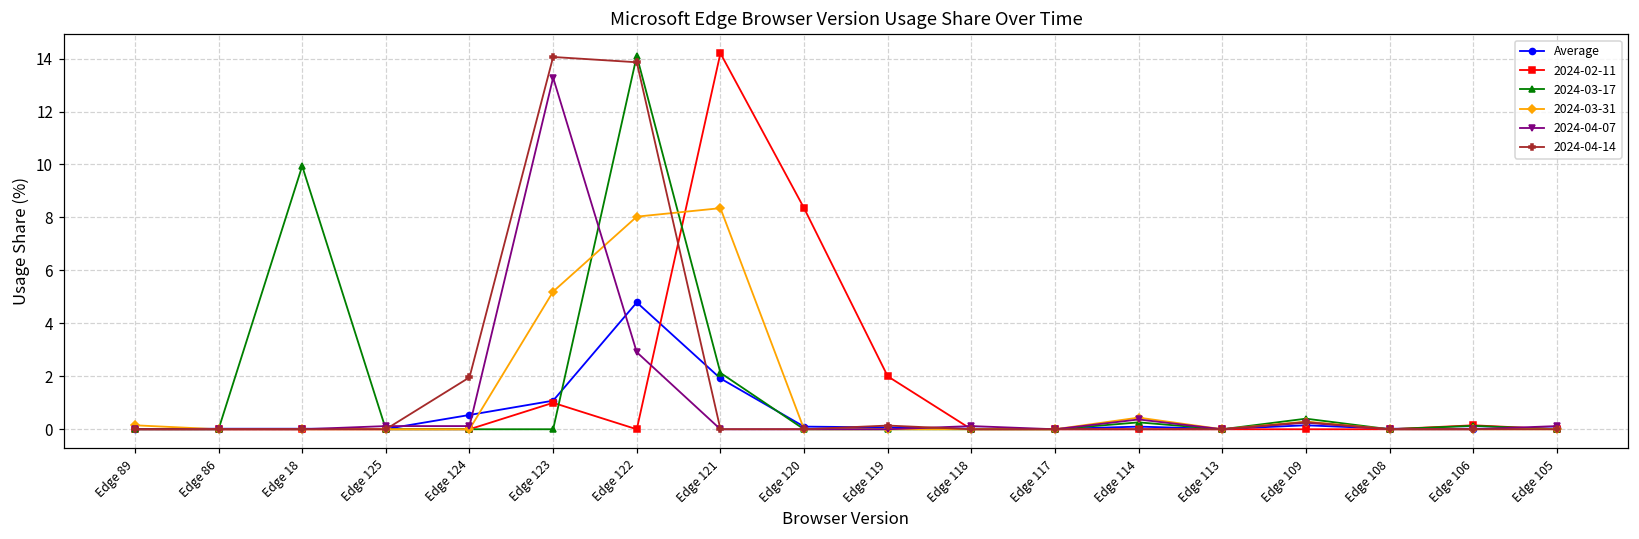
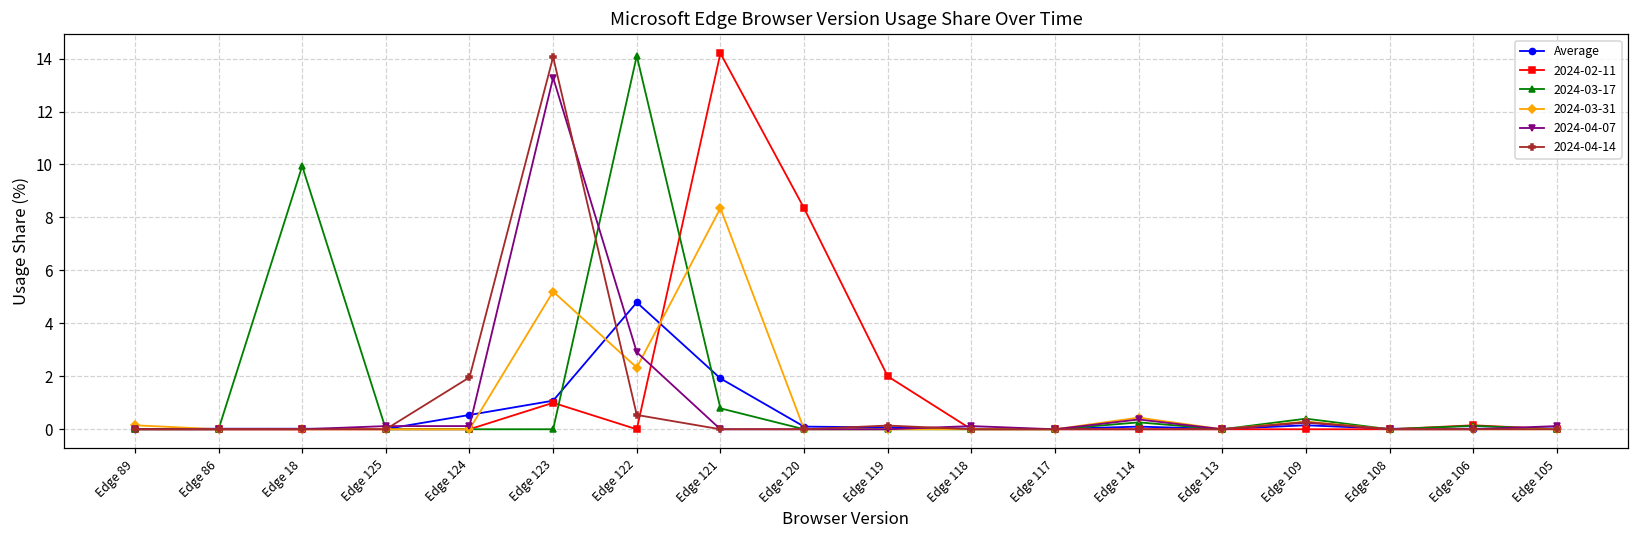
  {
    "Average": {
      "Edge 124": 0.5,
      "Edge 122": 4.8,
      "Edge 121": 1.9
    },
    "2024-02-11": {
      "Edge 122": 0.0,
      "Edge 121": 14.2,
      "Edge 120": 8.4,
      "Edge 119": 2.0,
      "Edge 109": 0.0
    },
    "2024-03-17": {
      "Edge 18": 9.9,
      "Edge 123": 0.0,
      "Edge 122": 14.1,
-     "Edge 121": 2.1,
+     "Edge 121": 0.8,
      "Edge 114": 0.3,
      "Edge 109": 0.4
    },
    "2024-03-31": {
      "Edge 89": 0.2,
      "Edge 123": 5.2,
-     "Edge 122": 8.0,
+     "Edge 122": 2.3,
      "Edge 121": 8.4
    },
    "2024-04-07": {
      "Edge 125": 0.1,
      "Edge 124": 0.1,
      "Edge 123": 13.3,
      "Edge 122": 2.9
    },
    "2024-04-14": {
      "Edge 124": 2.0,
      "Edge 123": 14.1,
-     "Edge 122": 13.9
+     "Edge 122": 0.5
    }
  }
